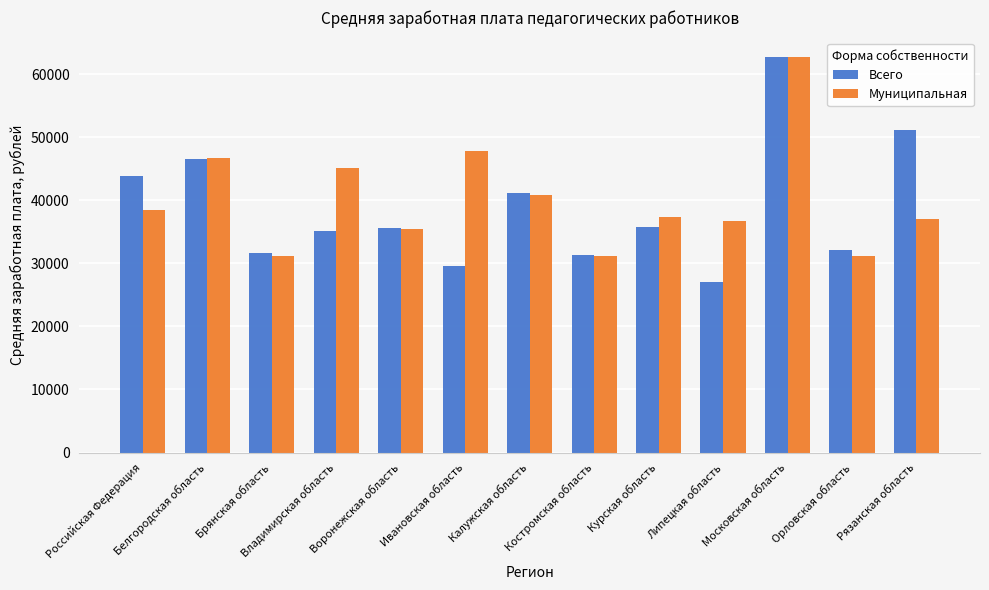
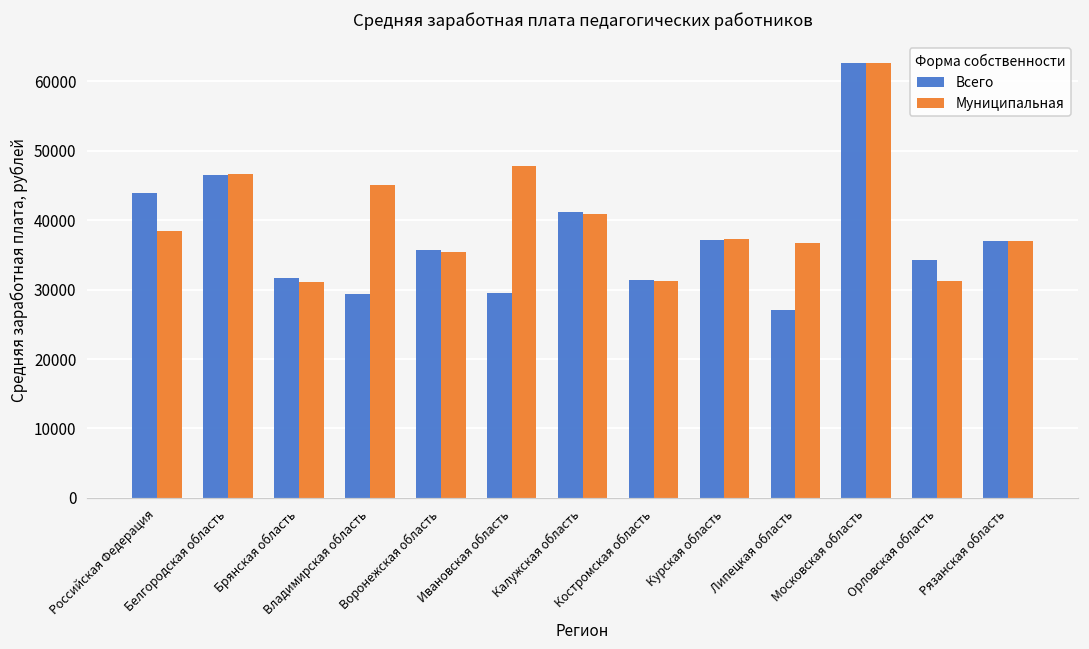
  {
    "Всего": {
      "Российская Федерация": 44000,
      "Белгородская область": 47000,
      "Брянская область": 32000,
-     "Владимирская область": 35000,
+     "Владимирская область": 29000,
      "Воронежская область": 36000,
      "Ивановская область": 30000,
      "Калужская область": 41000,
      "Костромская область": 31000,
-     "Курская область": 36000,
+     "Курская область": 37000,
      "Липецкая область": 27000,
      "Московская область": 63000,
-     "Орловская область": 32000,
-     "Рязанская область": 51000
+     "Орловская область": 34000,
+     "Рязанская область": 37000
    },
    "Муниципальная": {
      "Российская Федерация": 38000,
      "Белгородская область": 47000,
      "Брянская область": 31000,
      "Владимирская область": 45000,
      "Воронежская область": 35000,
      "Ивановская область": 48000,
      "Калужская область": 41000,
      "Костромская область": 31000,
      "Курская область": 37000,
      "Липецкая область": 37000,
      "Московская область": 63000,
      "Орловская область": 31000,
      "Рязанская область": 37000
    }
  }
